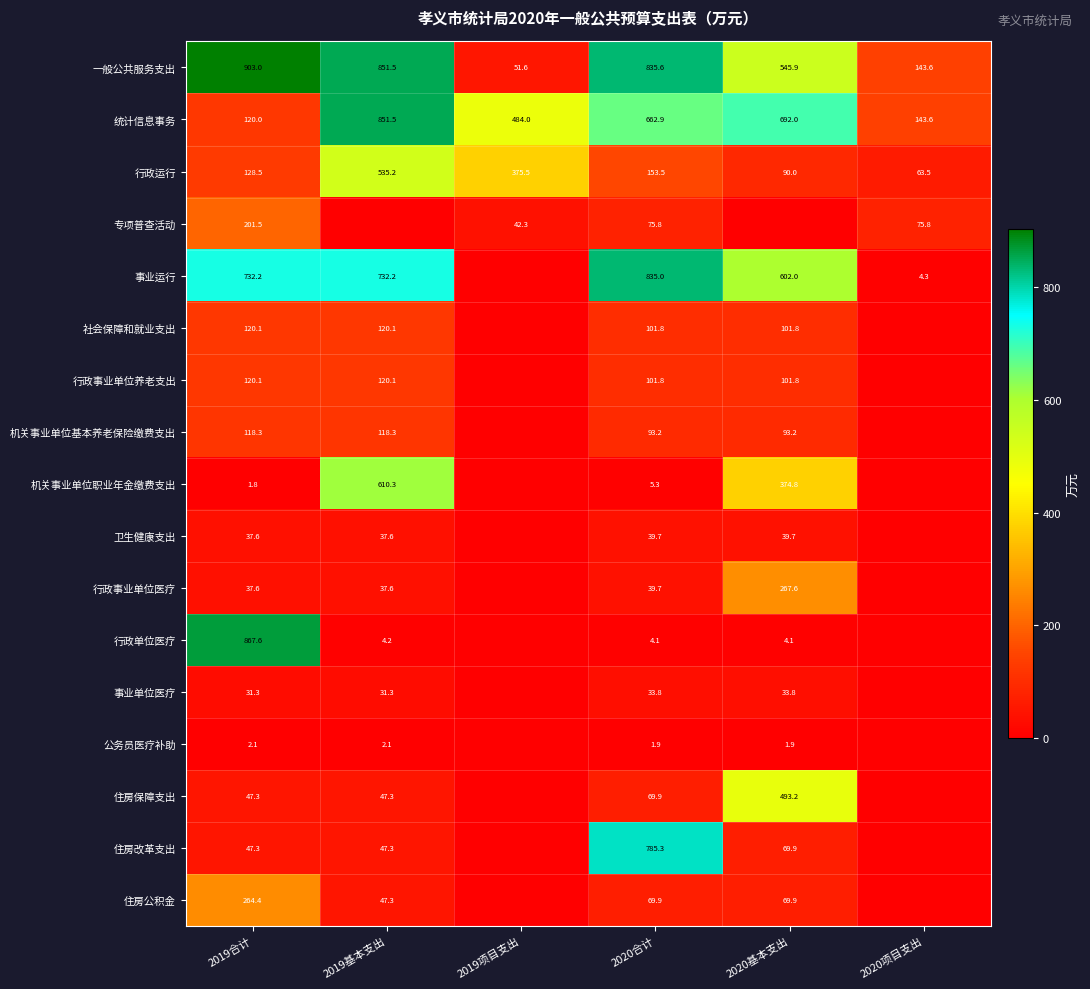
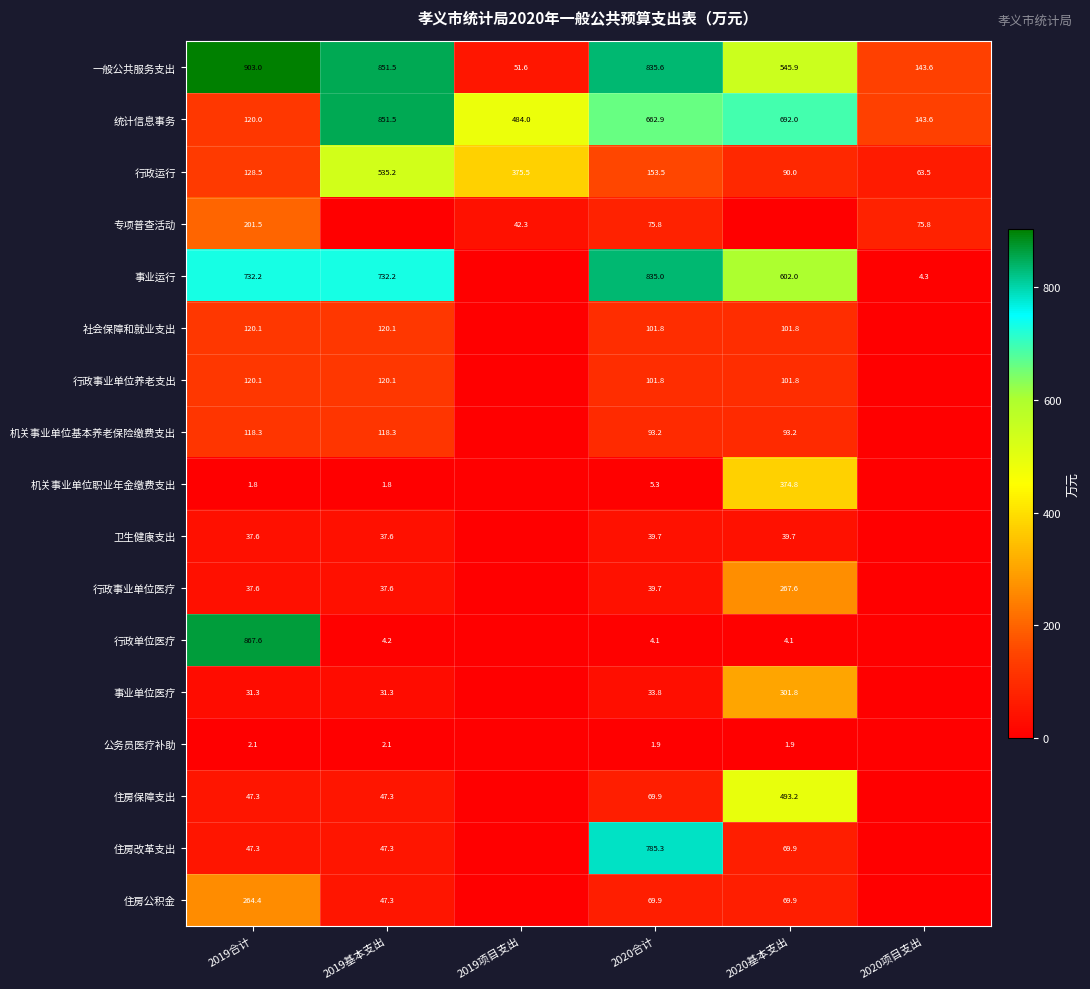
  {
    "一般公共服务支出": {
      "2019合计": 903.0,
      "2019基本支出": 851.5,
      "2019项目支出": 51.6,
      "2020合计": 835.6,
      "2020基本支出": 545.9,
      "2020项目支出": 143.6
    },
    "统计信息事务": {
      "2019合计": 120.0,
      "2019基本支出": 851.5,
      "2019项目支出": 484.0,
      "2020合计": 662.9,
      "2020基本支出": 692.0,
      "2020项目支出": 143.6
    },
    "行政运行": {
      "2019合计": 128.5,
      "2019基本支出": 535.2,
      "2019项目支出": 375.5,
      "2020合计": 153.5,
      "2020基本支出": 90.0,
      "2020项目支出": 63.5
    },
    "专项普查活动": {
      "2019合计": 201.5,
      "2019项目支出": 42.3,
      "2020合计": 75.8,
      "2020项目支出": 75.8
    },
    "事业运行": {
      "2019合计": 732.2,
      "2019基本支出": 732.2,
      "2020合计": 835.0,
      "2020基本支出": 602.0,
      "2020项目支出": 4.3
    },
    "社会保障和就业支出": {
      "2019合计": 120.1,
      "2019基本支出": 120.1,
      "2020合计": 101.8,
      "2020基本支出": 101.8
    },
    "行政事业单位养老支出": {
      "2019合计": 120.1,
      "2019基本支出": 120.1,
      "2020合计": 101.8,
      "2020基本支出": 101.8
    },
    "机关事业单位基本养老保险缴费支出": {
      "2019合计": 118.3,
      "2019基本支出": 118.3,
      "2020合计": 93.2,
      "2020基本支出": 93.2
    },
    "机关事业单位职业年金缴费支出": {
      "2019合计": 1.8,
-     "2019基本支出": 610.3,
+     "2019基本支出": 1.8,
      "2020合计": 5.3,
      "2020基本支出": 374.8
    },
    "卫生健康支出": {
      "2019合计": 37.6,
      "2019基本支出": 37.6,
      "2020合计": 39.7,
      "2020基本支出": 39.7
    },
    "行政事业单位医疗": {
      "2019合计": 37.6,
      "2019基本支出": 37.6,
      "2020合计": 39.7,
      "2020基本支出": 267.6
    },
    "行政单位医疗": {
      "2019合计": 867.6,
      "2019基本支出": 4.2,
      "2020合计": 4.1,
      "2020基本支出": 4.1
    },
    "事业单位医疗": {
      "2019合计": 31.3,
      "2019基本支出": 31.3,
      "2020合计": 33.8,
-     "2020基本支出": 33.8
+     "2020基本支出": 301.8
    },
    "公务员医疗补助": {
      "2019合计": 2.1,
      "2019基本支出": 2.1,
      "2020合计": 1.9,
      "2020基本支出": 1.9
    },
    "住房保障支出": {
      "2019合计": 47.3,
      "2019基本支出": 47.3,
      "2020合计": 69.9,
      "2020基本支出": 493.2
    },
    "住房改革支出": {
      "2019合计": 47.3,
      "2019基本支出": 47.3,
      "2020合计": 785.3,
      "2020基本支出": 69.9
    },
    "住房公积金": {
      "2019合计": 264.4,
      "2019基本支出": 47.3,
      "2020合计": 69.9,
      "2020基本支出": 69.9
    }
  }
